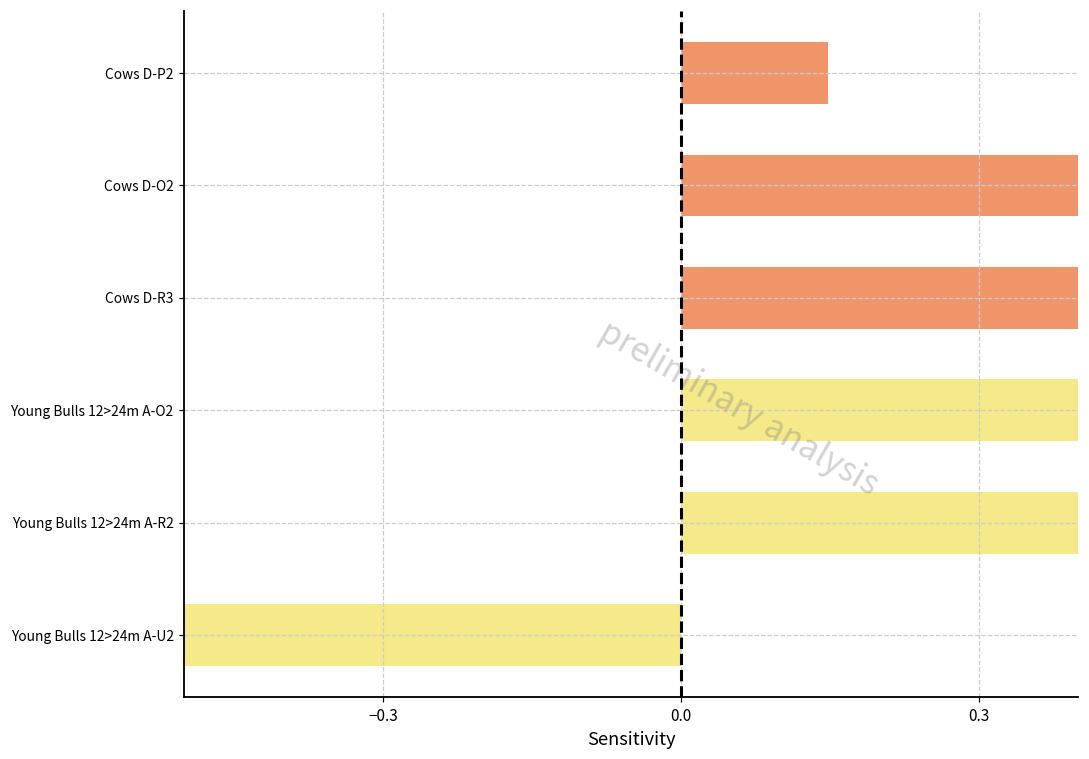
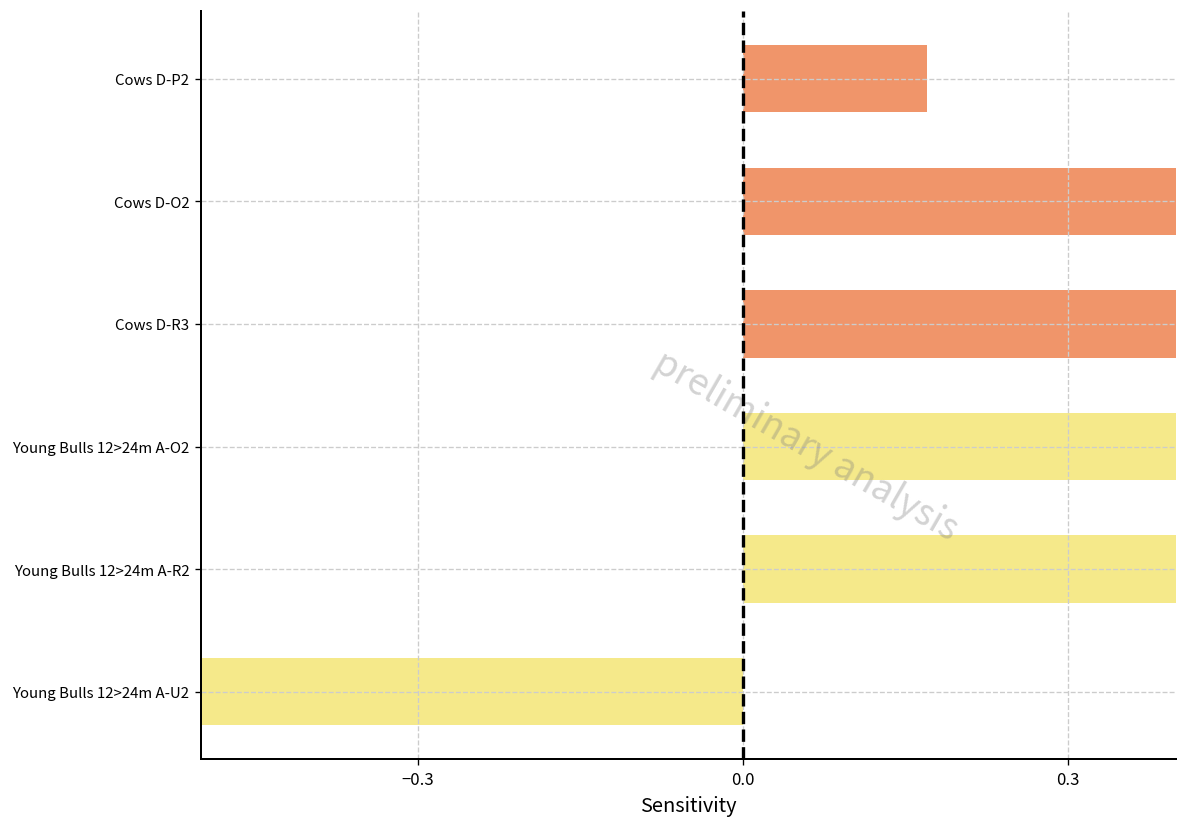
  {
-   "Cows D-P2": 0.15
+   "Cows D-P2": 0.17
  }
